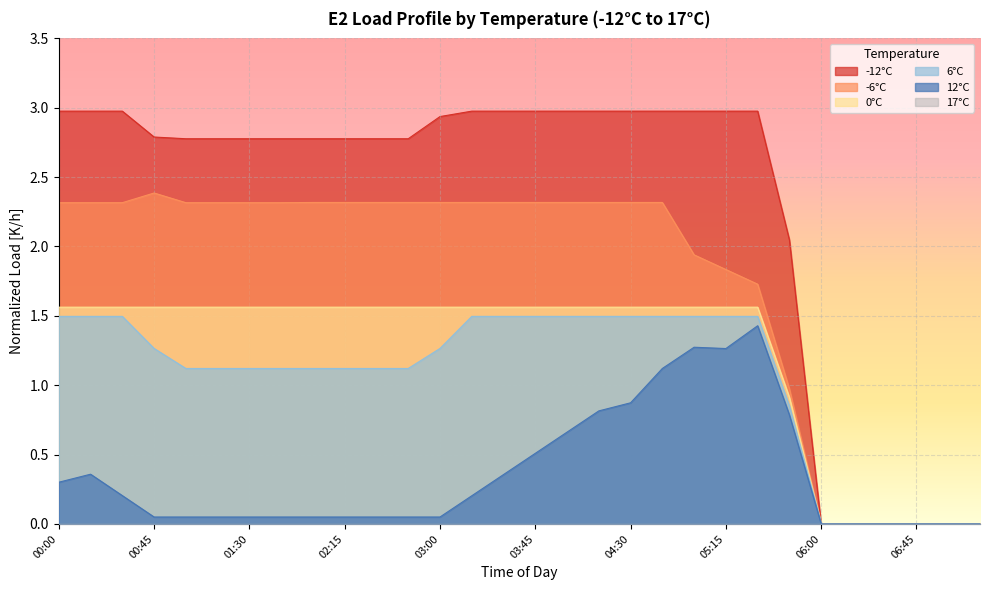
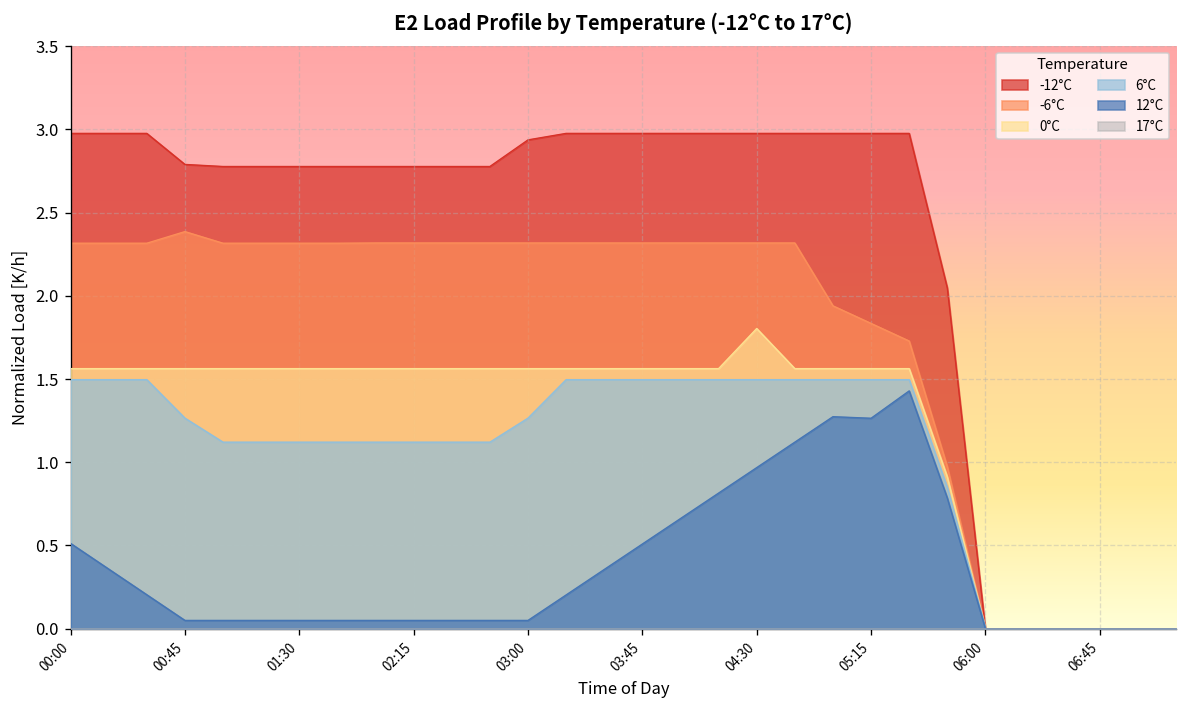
  {
    "-12°C": {
      "00:00": 2.98,
      "00:45": 2.79,
      "01:30": 2.78,
      "02:15": 2.78,
      "03:00": 2.94,
      "03:45": 2.98,
      "04:30": 2.98,
      "05:15": 2.98
    },
    "-6°C": {
      "00:00": 2.32,
      "00:45": 2.39,
      "01:30": 2.32,
      "02:15": 2.32,
      "03:00": 2.32,
      "03:45": 2.32,
      "04:30": 2.32,
      "05:15": 1.83
    },
    "0°C": {
      "00:00": 1.56,
      "00:45": 1.56,
      "01:30": 1.56,
      "02:15": 1.56,
      "03:00": 1.56,
      "03:45": 1.56,
-     "04:30": 1.56,
+     "04:30": 1.80,
      "05:15": 1.56
    },
    "12°C": {
-     "00:00": 0.30,
+     "00:00": 0.51,
      "00:45": 0.05,
      "01:30": 0.05,
      "02:15": 0.05,
      "03:00": 0.05,
      "03:45": 0.51,
-     "04:30": 0.87,
+     "04:30": 0.97,
      "05:15": 1.26
    }
  }
